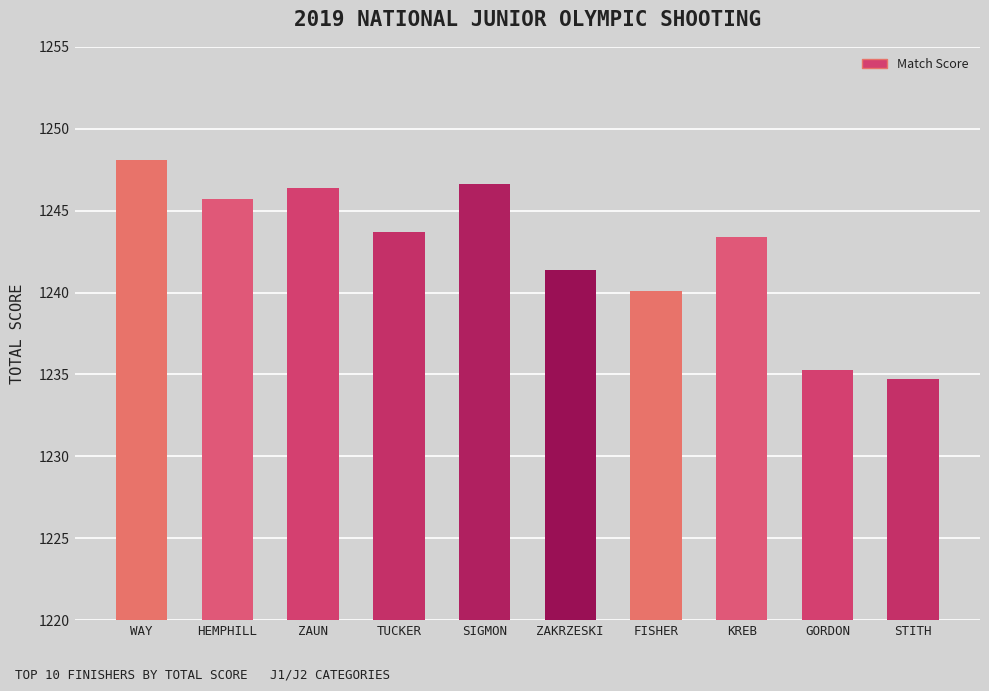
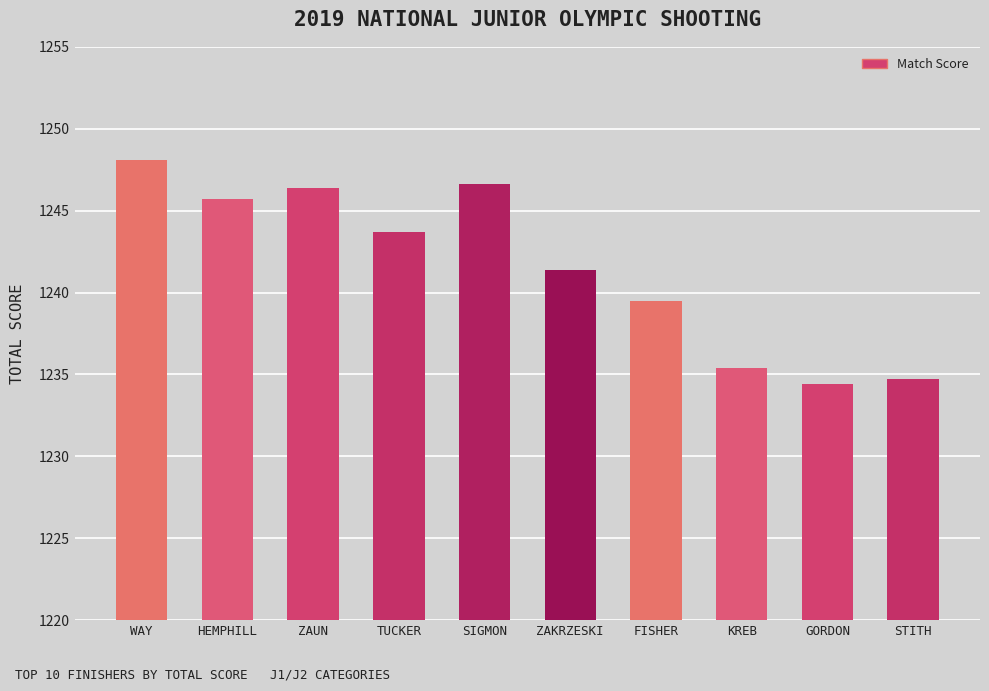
  {
    "WAY": 1248.1,
    "HEMPHILL": 1245.7,
    "ZAUN": 1246.4,
    "TUCKER": 1243.7,
    "SIGMON": 1246.6,
    "ZAKRZESKI": 1241.4,
-   "FISHER": 1240.1,
-   "KREB": 1243.4,
-   "GORDON": 1235.3,
+   "FISHER": 1239.5,
+   "KREB": 1235.4,
+   "GORDON": 1234.4,
    "STITH": 1234.7
  }
